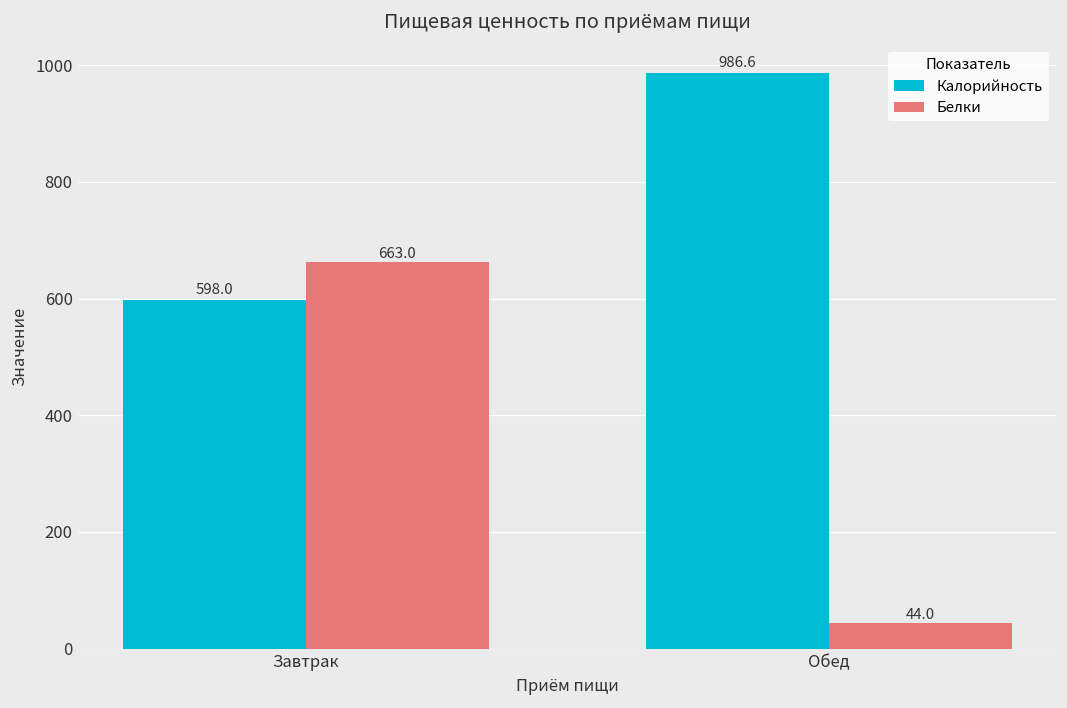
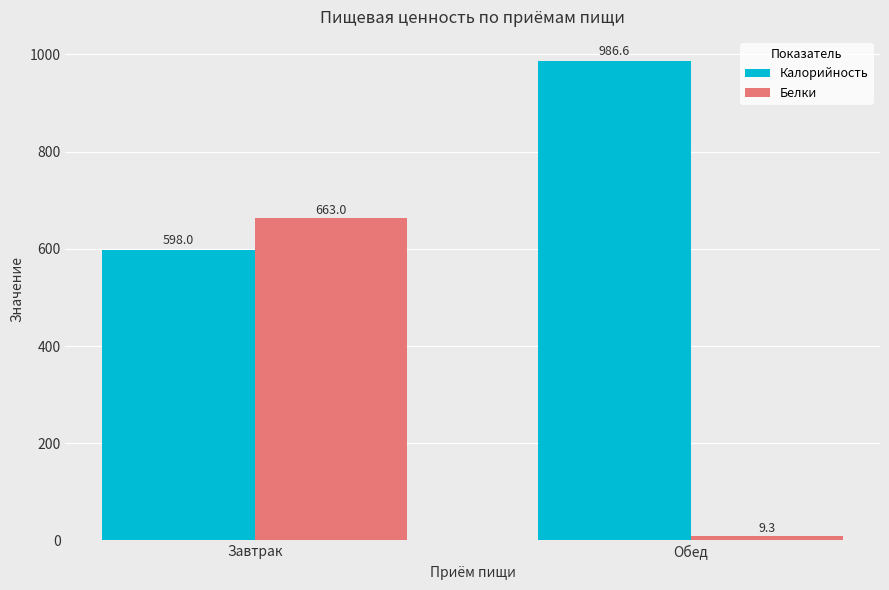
  {
    "Калорийность": {
      "Завтрак": 598.0,
      "Обед": 986.6
    },
    "Белки": {
      "Завтрак": 663.0,
-     "Обед": 44.0
+     "Обед": 9.3
    }
  }
